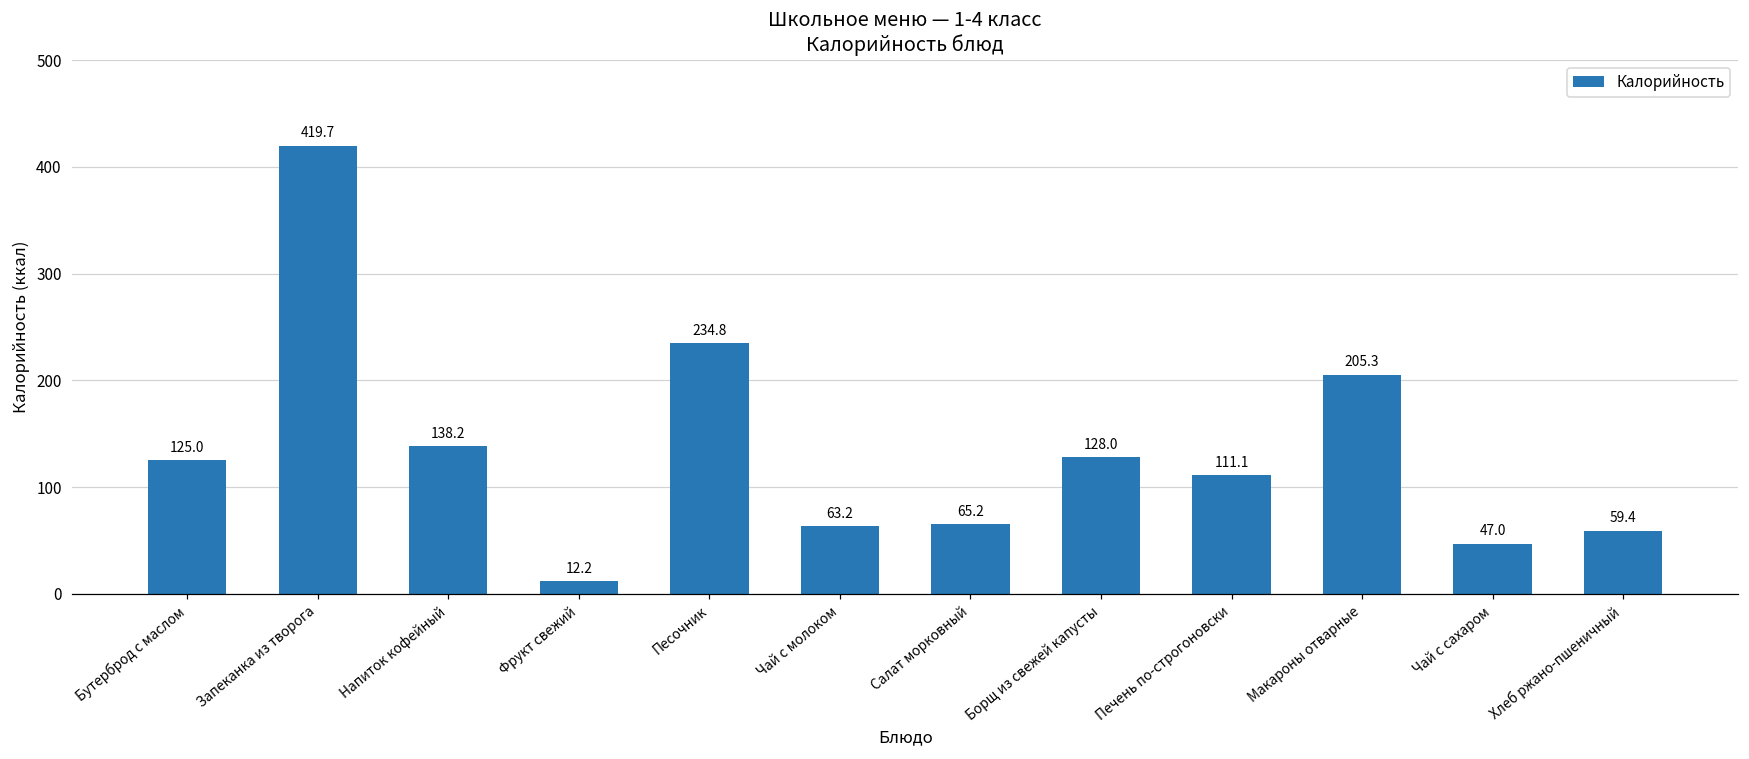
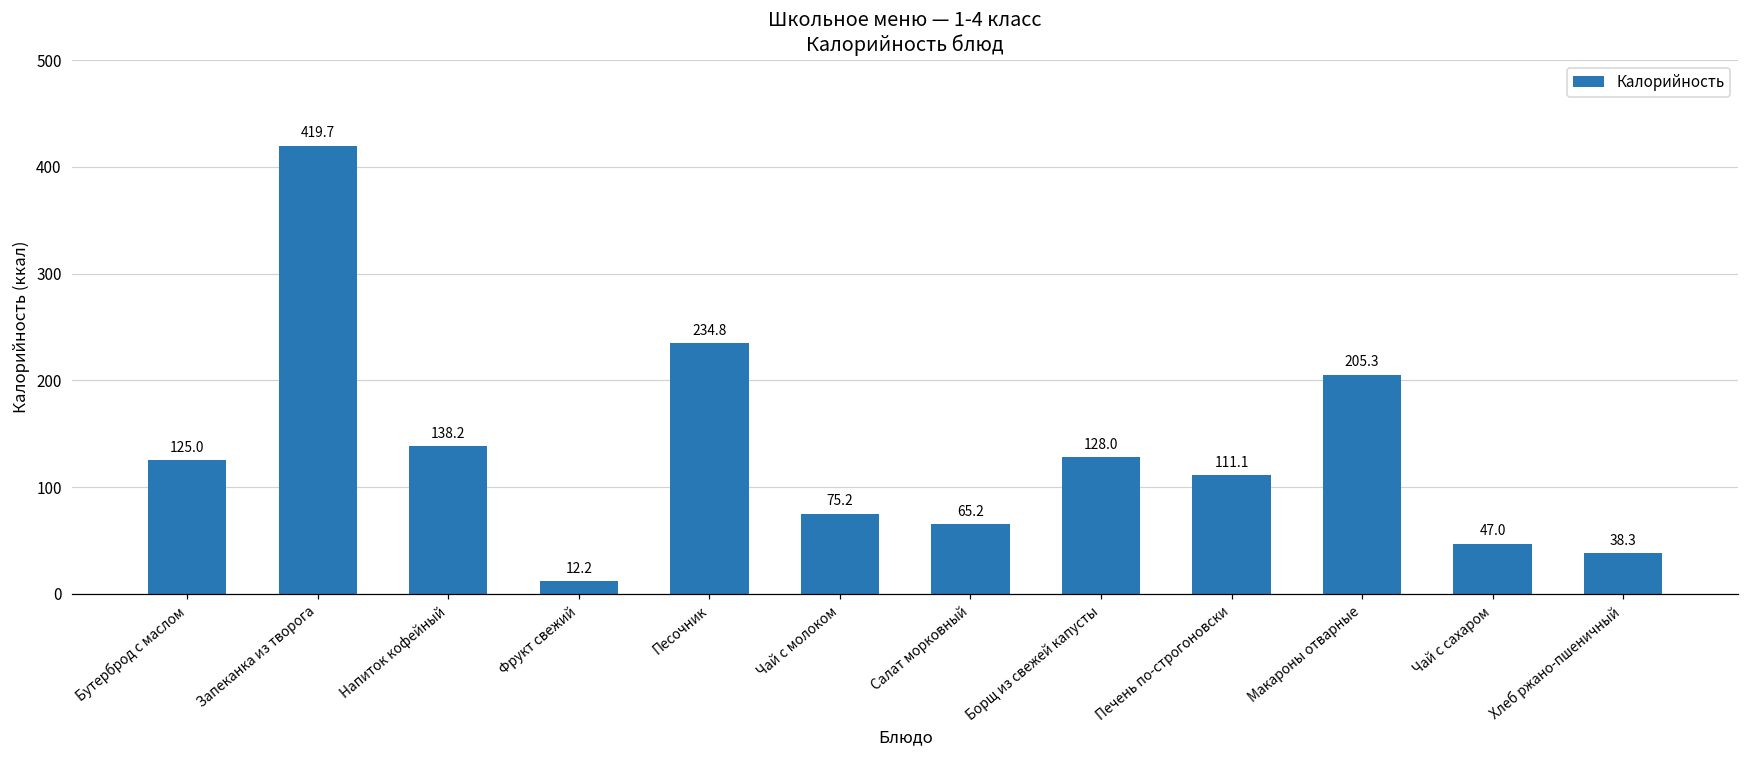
  {
    "Бутерброд с маслом": 125.0,
    "Запеканка из творога": 419.7,
    "Напиток кофейный": 138.2,
    "Фрукт свежий": 12.2,
    "Песочник": 234.8,
-   "Чай с молоком": 63.2,
+   "Чай с молоком": 75.2,
    "Салат морковный": 65.2,
    "Борщ из свежей капусты": 128.0,
    "Печень по-строгоновски": 111.1,
    "Макароны отварные": 205.3,
    "Чай с сахаром": 47.0,
-   "Хлеб ржано-пшеничный": 59.4
+   "Хлеб ржано-пшеничный": 38.3
  }
